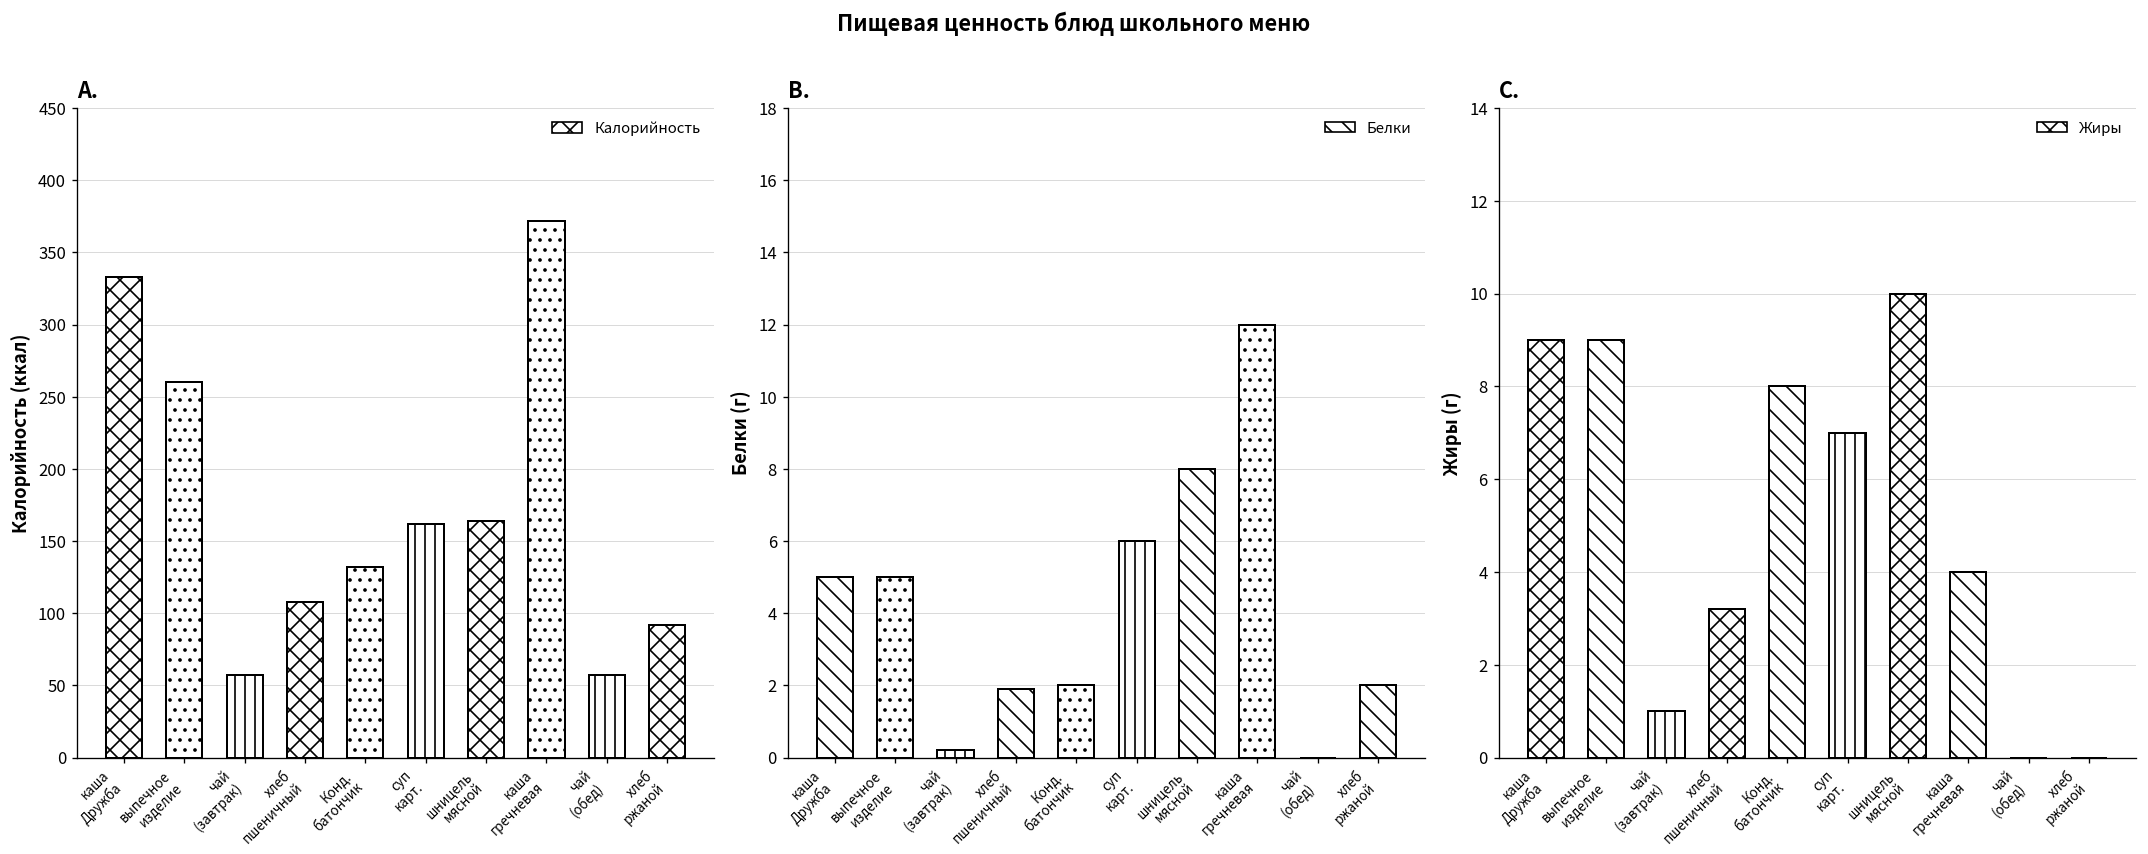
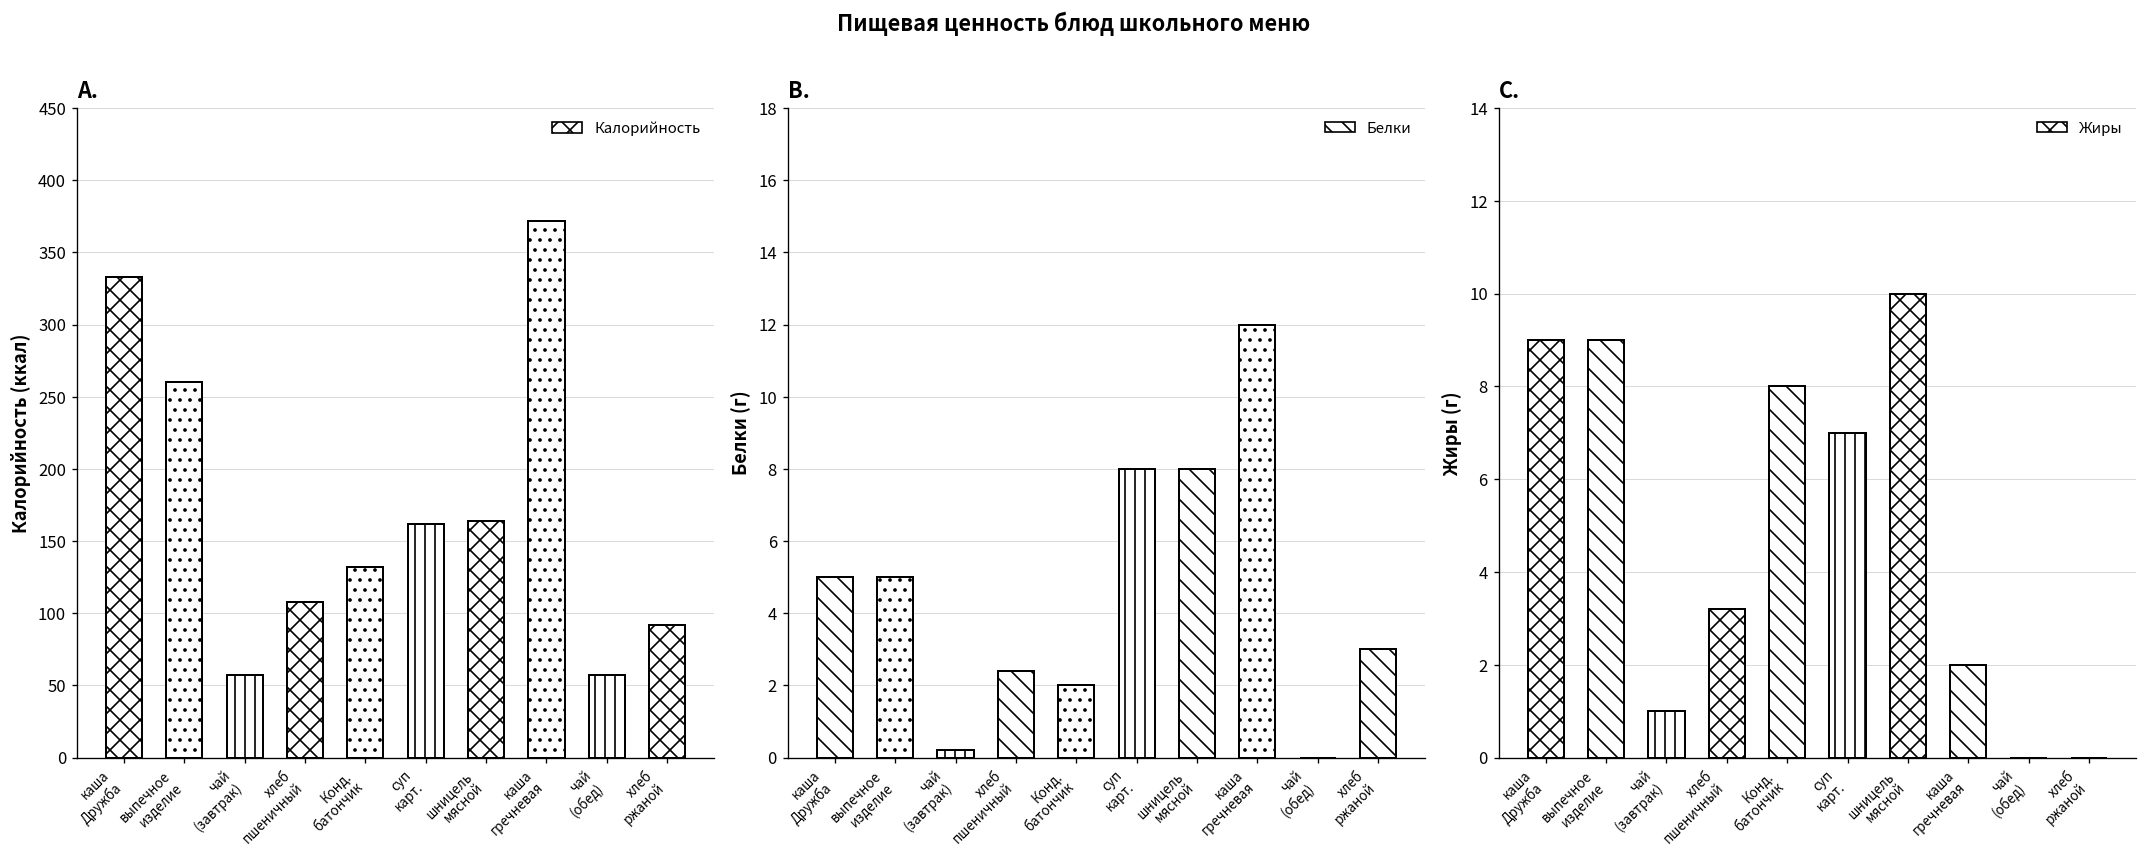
  {
    "A.": {
      "каша Дружба": 333,
      "выпечное изделие": 260,
      "чай (завтрак)": 57,
      "хлеб пшеничный": 108,
      "Конд. батончик": 132,
      "суп карт.": 162,
      "шницель мясной": 164,
      "каша гречневая": 372,
      "чай (обед)": 57,
      "хлеб ржаной": 92
    },
    "B.": {
      "каша Дружба": 5.0,
      "выпечное изделие": 5.0,
      "чай (завтрак)": 0.2,
-     "хлеб пшеничный": 1.9,
+     "хлеб пшеничный": 2.4,
      "Конд. батончик": 2.0,
-     "суп карт.": 6,
+     "суп карт.": 8,
      "шницель мясной": 8.0,
      "каша гречневая": 12.0,
      "чай (обед)": 0.0,
-     "хлеб ржаной": 2
+     "хлеб ржаной": 3
    },
    "C.": {
      "каша Дружба": 9,
      "выпечное изделие": 9,
      "чай (завтрак)": 1,
      "хлеб пшеничный": 3.2,
      "Конд. батончик": 8,
      "суп карт.": 7,
      "шницель мясной": 10,
-     "каша гречневая": 4,
+     "каша гречневая": 2,
      "чай (обед)": 0,
      "хлеб ржаной": 0
    }
  }
